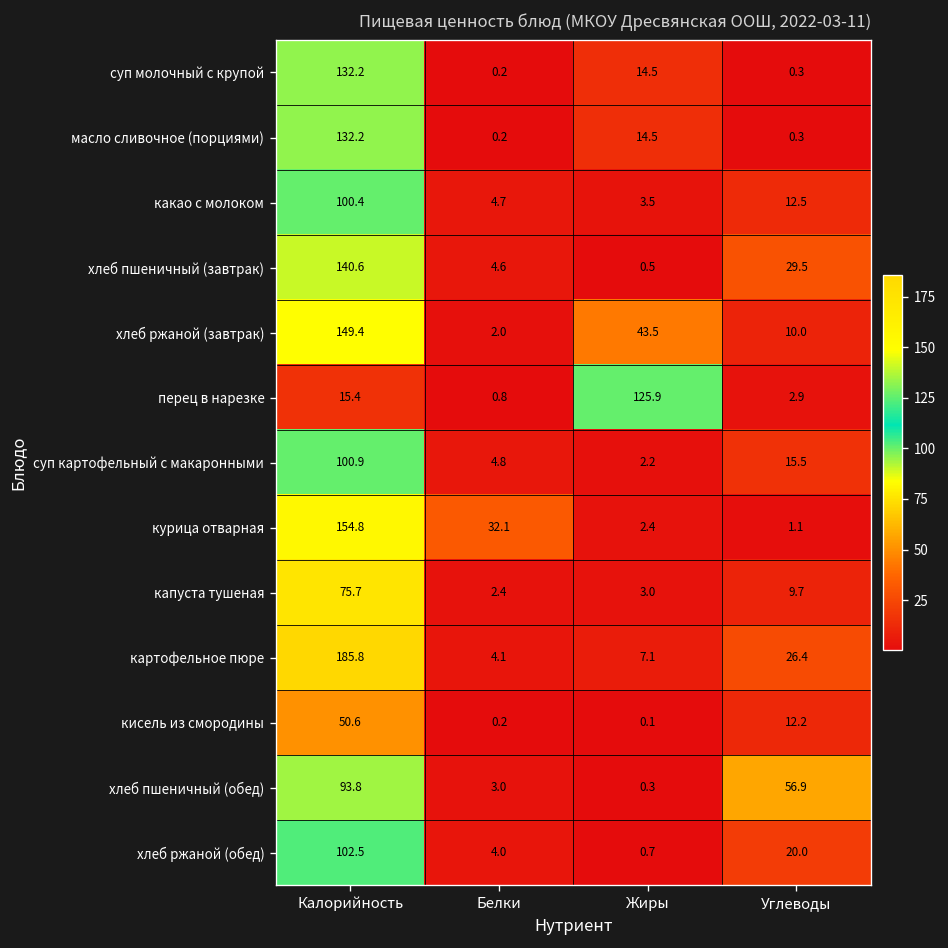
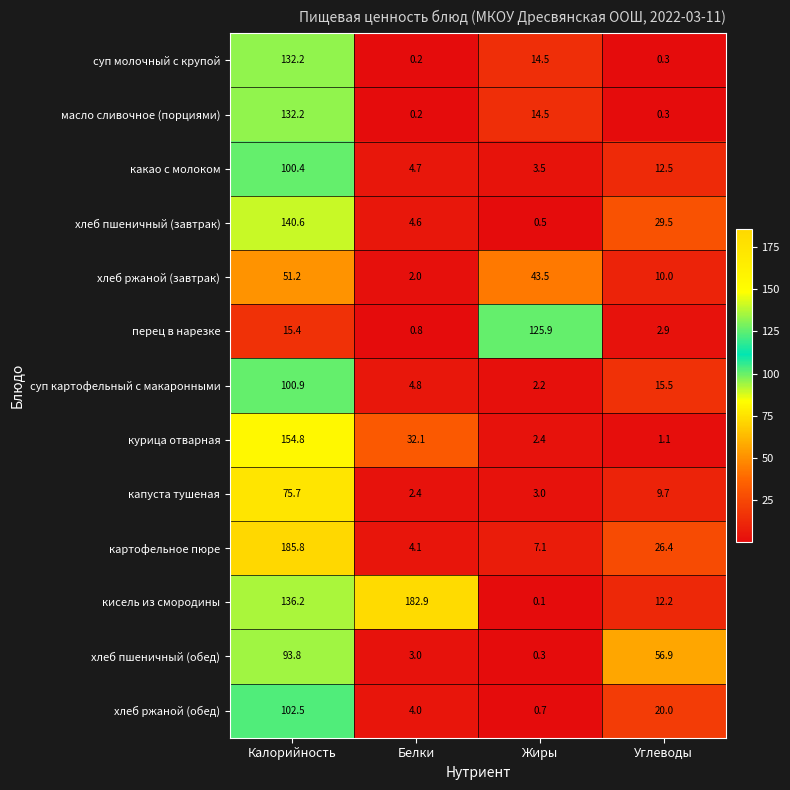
  {
    "суп молочный с крупой": {
      "Калорийность": 132.2,
      "Белки": 0.2,
      "Жиры": 14.5,
      "Углеводы": 0.3
    },
    "масло сливочное (порциями)": {
      "Калорийность": 132.2,
      "Белки": 0.2,
      "Жиры": 14.5,
      "Углеводы": 0.3
    },
    "какао с молоком": {
      "Калорийность": 100.4,
      "Белки": 4.7,
      "Жиры": 3.5,
      "Углеводы": 12.5
    },
    "хлеб пшеничный (завтрак)": {
      "Калорийность": 140.6,
      "Белки": 4.6,
      "Жиры": 0.5,
      "Углеводы": 29.5
    },
    "хлеб ржаной (завтрак)": {
-     "Калорийность": 149.4,
+     "Калорийность": 51.2,
      "Белки": 2.0,
      "Жиры": 43.5,
      "Углеводы": 10.0
    },
    "перец в нарезке": {
      "Калорийность": 15.4,
      "Белки": 0.8,
      "Жиры": 125.9,
      "Углеводы": 2.9
    },
    "суп картофельный с макаронными": {
      "Калорийность": 100.9,
      "Белки": 4.8,
      "Жиры": 2.2,
      "Углеводы": 15.5
    },
    "курица отварная": {
      "Калорийность": 154.8,
      "Белки": 32.1,
      "Жиры": 2.4,
      "Углеводы": 1.1
    },
    "капуста тушеная": {
      "Калорийность": 75.7,
      "Белки": 2.4,
      "Жиры": 3.0,
      "Углеводы": 9.7
    },
    "картофельное пюре": {
      "Калорийность": 185.8,
      "Белки": 4.1,
      "Жиры": 7.1,
      "Углеводы": 26.4
    },
    "кисель из смородины": {
-     "Калорийность": 50.6,
-     "Белки": 0.2,
+     "Калорийность": 136.2,
+     "Белки": 182.9,
      "Жиры": 0.1,
      "Углеводы": 12.2
    },
    "хлеб пшеничный (обед)": {
      "Калорийность": 93.8,
      "Белки": 3.0,
      "Жиры": 0.3,
      "Углеводы": 56.9
    },
    "хлеб ржаной (обед)": {
      "Калорийность": 102.5,
      "Белки": 4.0,
      "Жиры": 0.7,
      "Углеводы": 20.0
    }
  }
